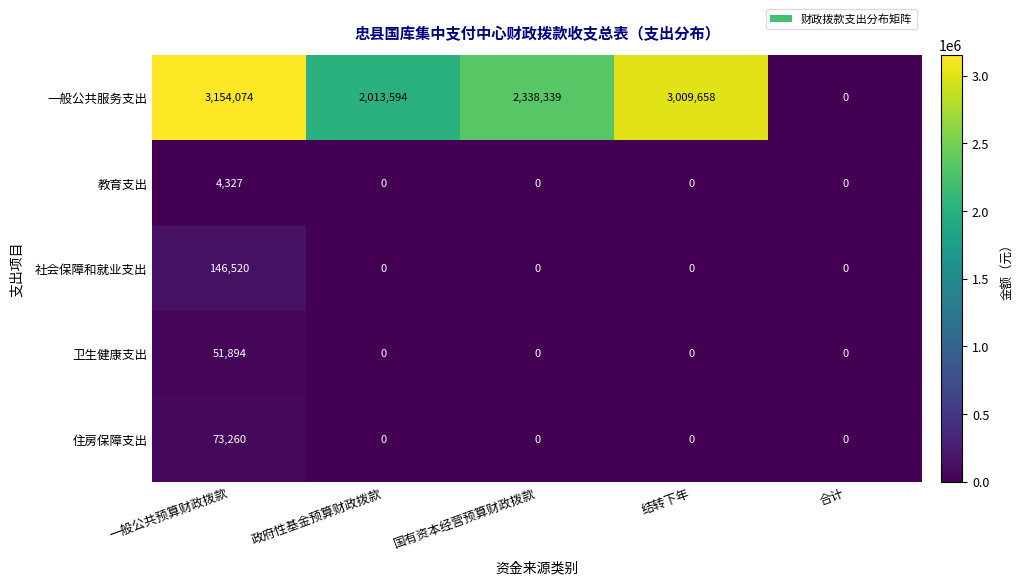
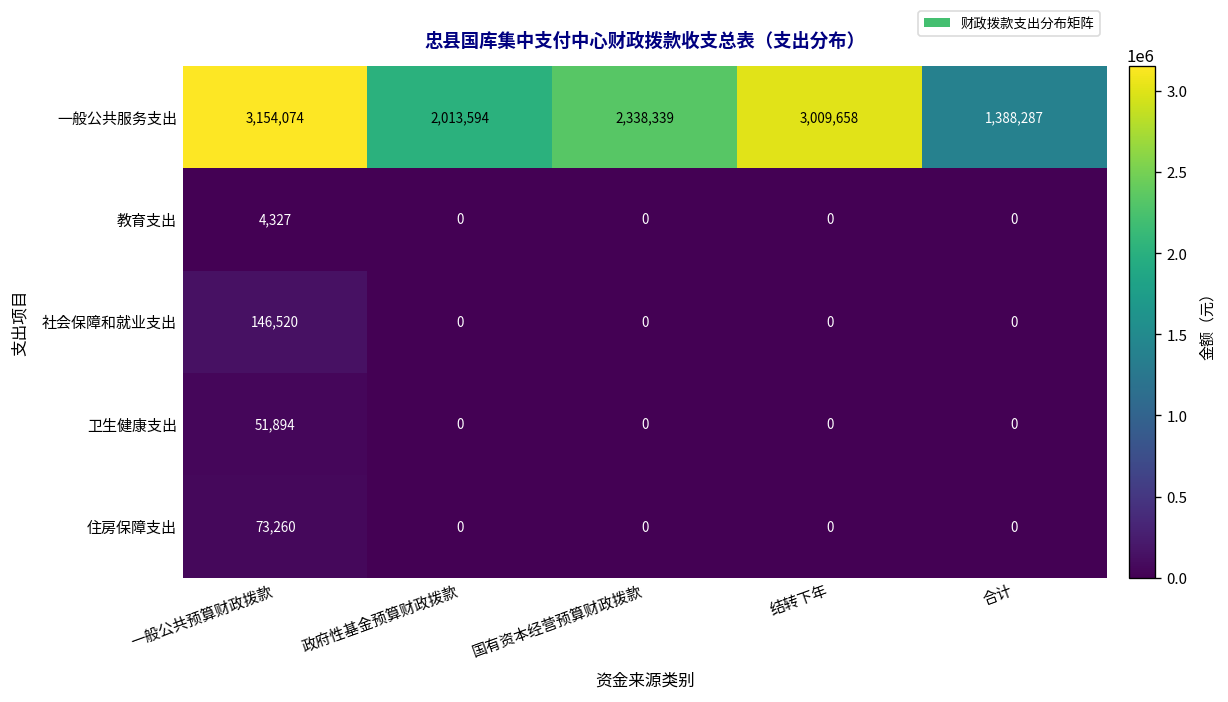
  {
    "一般公共服务支出": {
      "一般公共预算财政拨款": "3,154,074",
      "政府性基金预算财政拨款": "2,013,594",
      "国有资本经营预算财政拨款": "2,338,339",
      "结转下年": "3,009,658",
-     "合计": "0"
+     "合计": "1,388,287"
    },
    "教育支出": {
      "一般公共预算财政拨款": "4,327",
      "政府性基金预算财政拨款": "0",
      "国有资本经营预算财政拨款": "0",
      "结转下年": "0",
      "合计": "0"
    },
    "社会保障和就业支出": {
      "一般公共预算财政拨款": "146,520",
      "政府性基金预算财政拨款": "0",
      "国有资本经营预算财政拨款": "0",
      "结转下年": "0",
      "合计": "0"
    },
    "卫生健康支出": {
      "一般公共预算财政拨款": "51,894",
      "政府性基金预算财政拨款": "0",
      "国有资本经营预算财政拨款": "0",
      "结转下年": "0",
      "合计": "0"
    },
    "住房保障支出": {
      "一般公共预算财政拨款": "73,260",
      "政府性基金预算财政拨款": "0",
      "国有资本经营预算财政拨款": "0",
      "结转下年": "0",
      "合计": "0"
    }
  }
